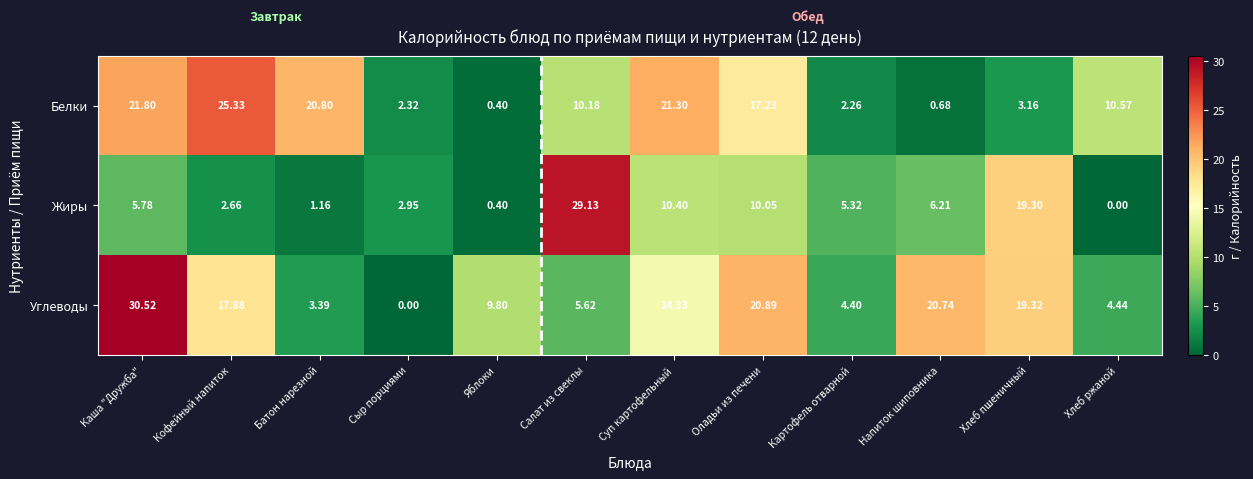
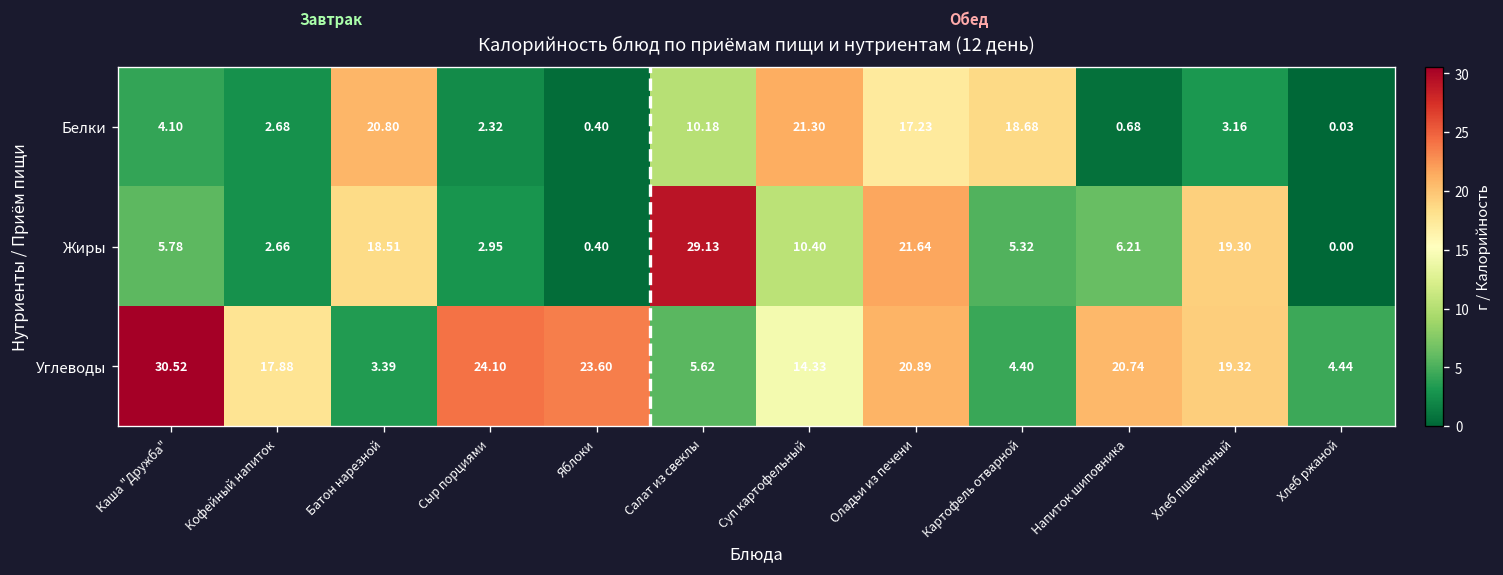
  {
    "Белки": {
-     "Каша \"Дружба\"": 21.80,
-     "Кофейный напиток": 25.33,
+     "Каша \"Дружба\"": 4.10,
+     "Кофейный напиток": 2.68,
      "Батон нарезной": 20.80,
      "Сыр порциями": 2.32,
      "Яблоки": 0.40,
      "Салат из свеклы": 10.18,
      "Суп картофельный": 21.30,
      "Оладьи из печени": 17.23,
-     "Картофель отварной": 2.26,
+     "Картофель отварной": 18.68,
      "Напиток шиповника": 0.68,
      "Хлеб пшеничный": 3.16,
-     "Хлеб ржаной": 10.57
+     "Хлеб ржаной": 0.03
    },
    "Жиры": {
      "Каша \"Дружба\"": 5.78,
      "Кофейный напиток": 2.66,
-     "Батон нарезной": 1.16,
+     "Батон нарезной": 18.51,
      "Сыр порциями": 2.95,
      "Яблоки": 0.40,
      "Салат из свеклы": 29.13,
      "Суп картофельный": 10.40,
-     "Оладьи из печени": 10.05,
+     "Оладьи из печени": 21.64,
      "Картофель отварной": 5.32,
      "Напиток шиповника": 6.21,
      "Хлеб пшеничный": 19.30,
      "Хлеб ржаной": 0.00
    },
    "Углеводы": {
      "Каша \"Дружба\"": 30.52,
      "Кофейный напиток": 17.88,
      "Батон нарезной": 3.39,
-     "Сыр порциями": 0.00,
-     "Яблоки": 9.80,
+     "Сыр порциями": 24.10,
+     "Яблоки": 23.60,
      "Салат из свеклы": 5.62,
      "Суп картофельный": 14.33,
      "Оладьи из печени": 20.89,
      "Картофель отварной": 4.40,
      "Напиток шиповника": 20.74,
      "Хлеб пшеничный": 19.32,
      "Хлеб ржаной": 4.44
    }
  }
